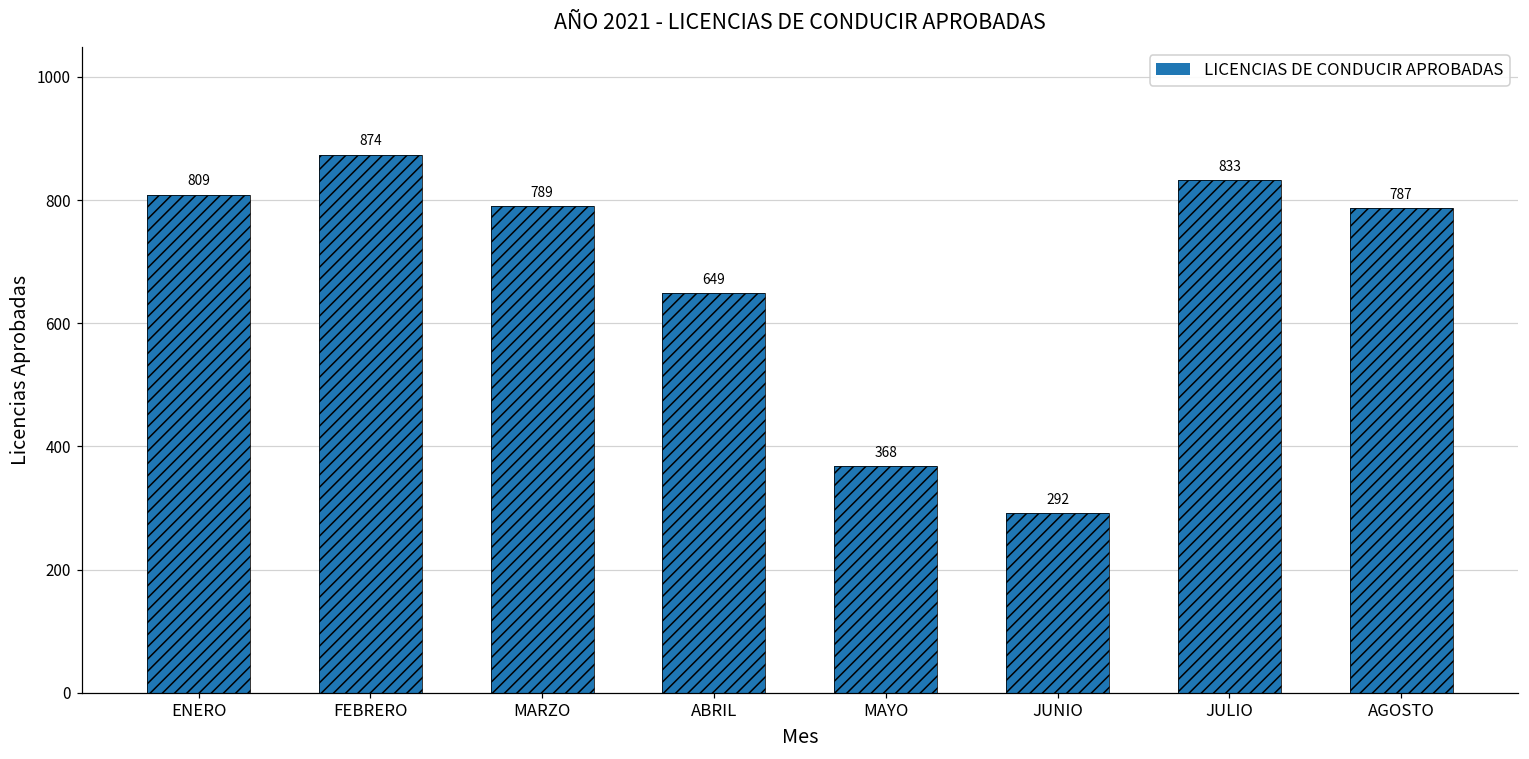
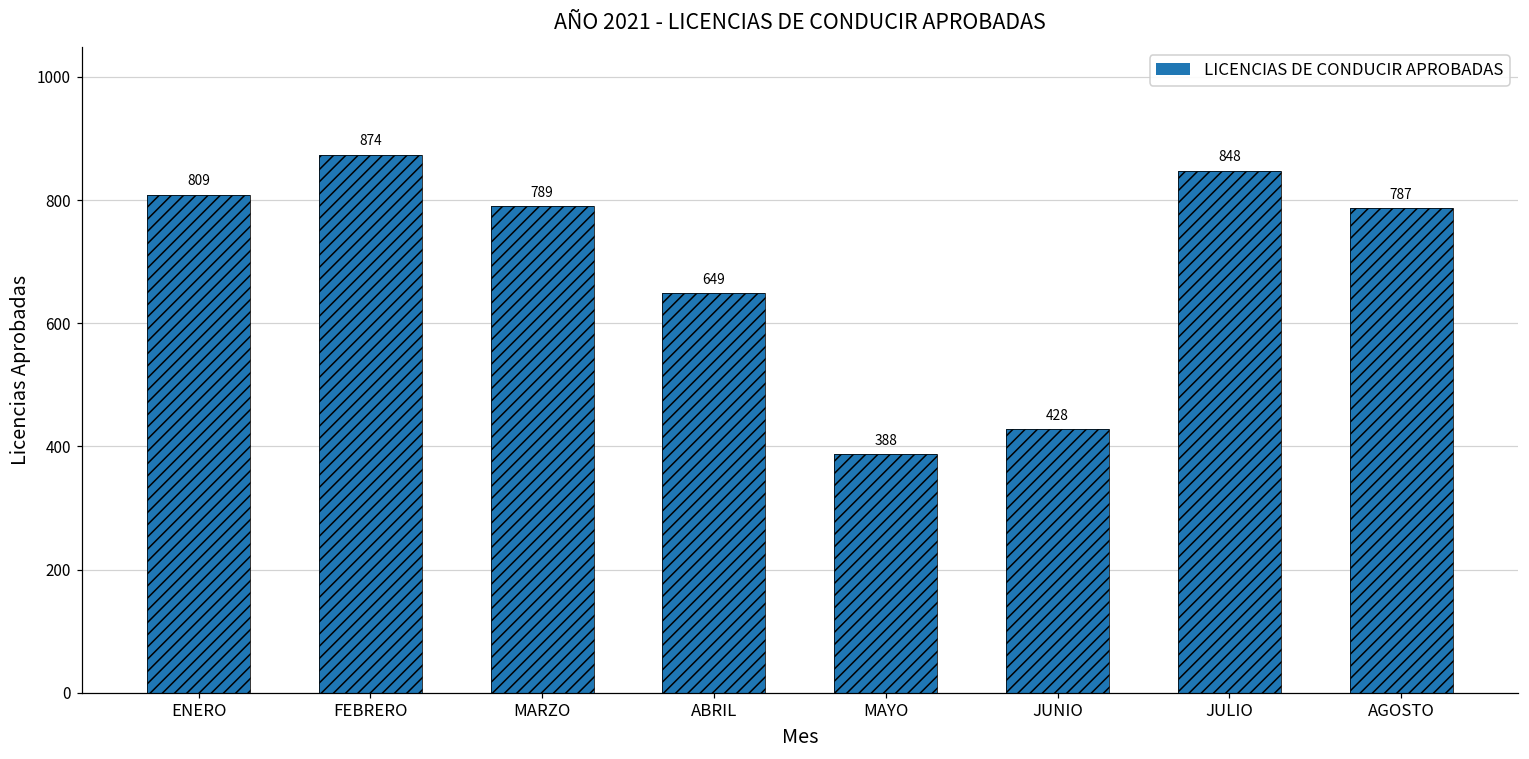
  {
    "ENERO": 809,
    "FEBRERO": 874,
    "ABRIL": 649,
-   "MAYO": 368,
-   "JUNIO": 292,
-   "JULIO": 833,
+   "MAYO": 388,
+   "JUNIO": 428,
+   "JULIO": 848,
    "AGOSTO": 787
  }
